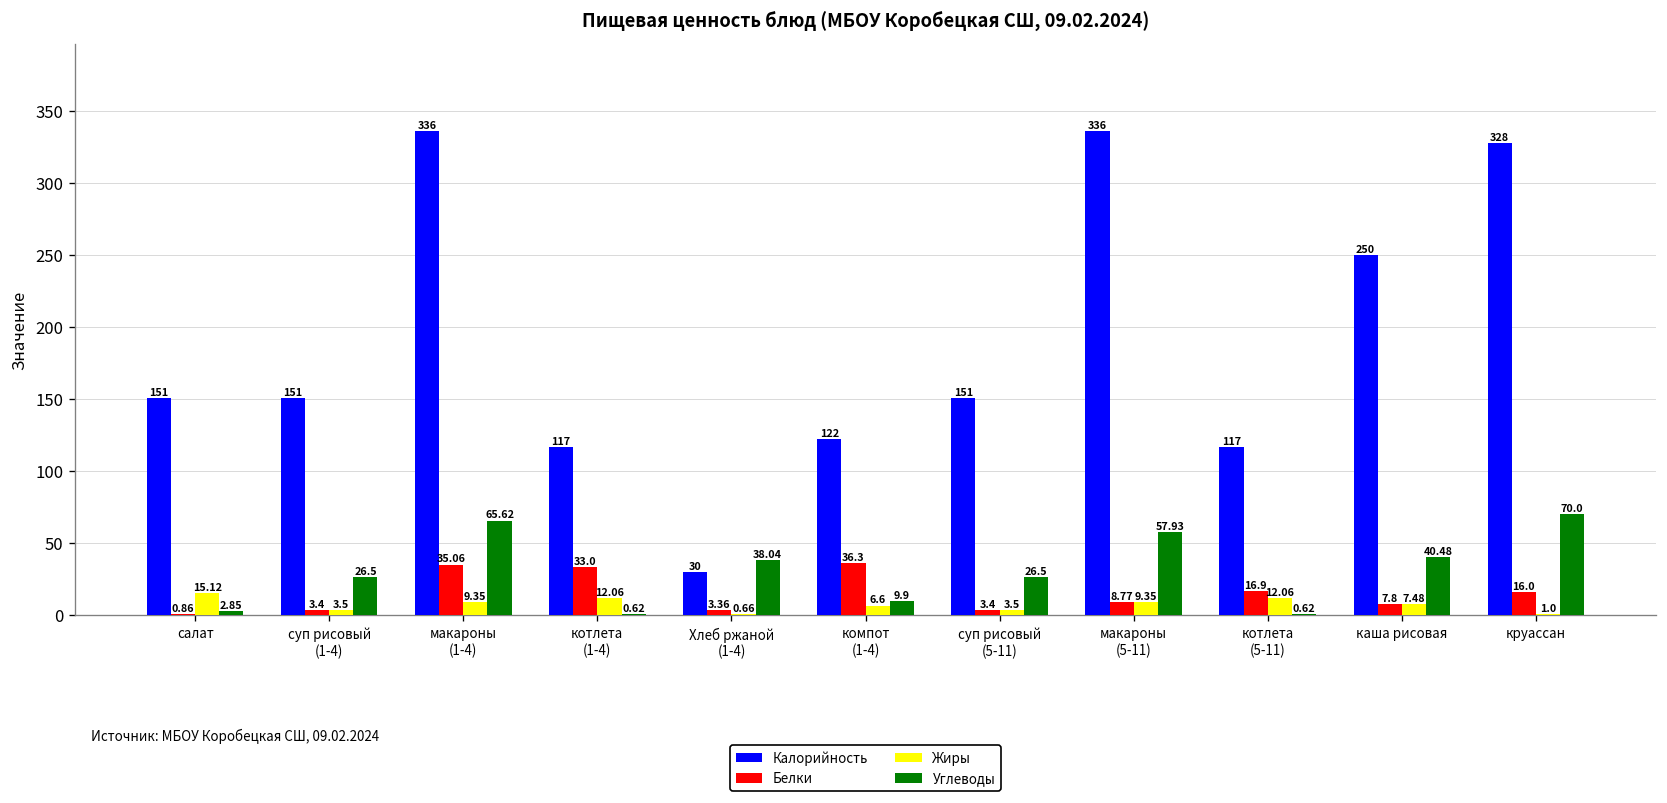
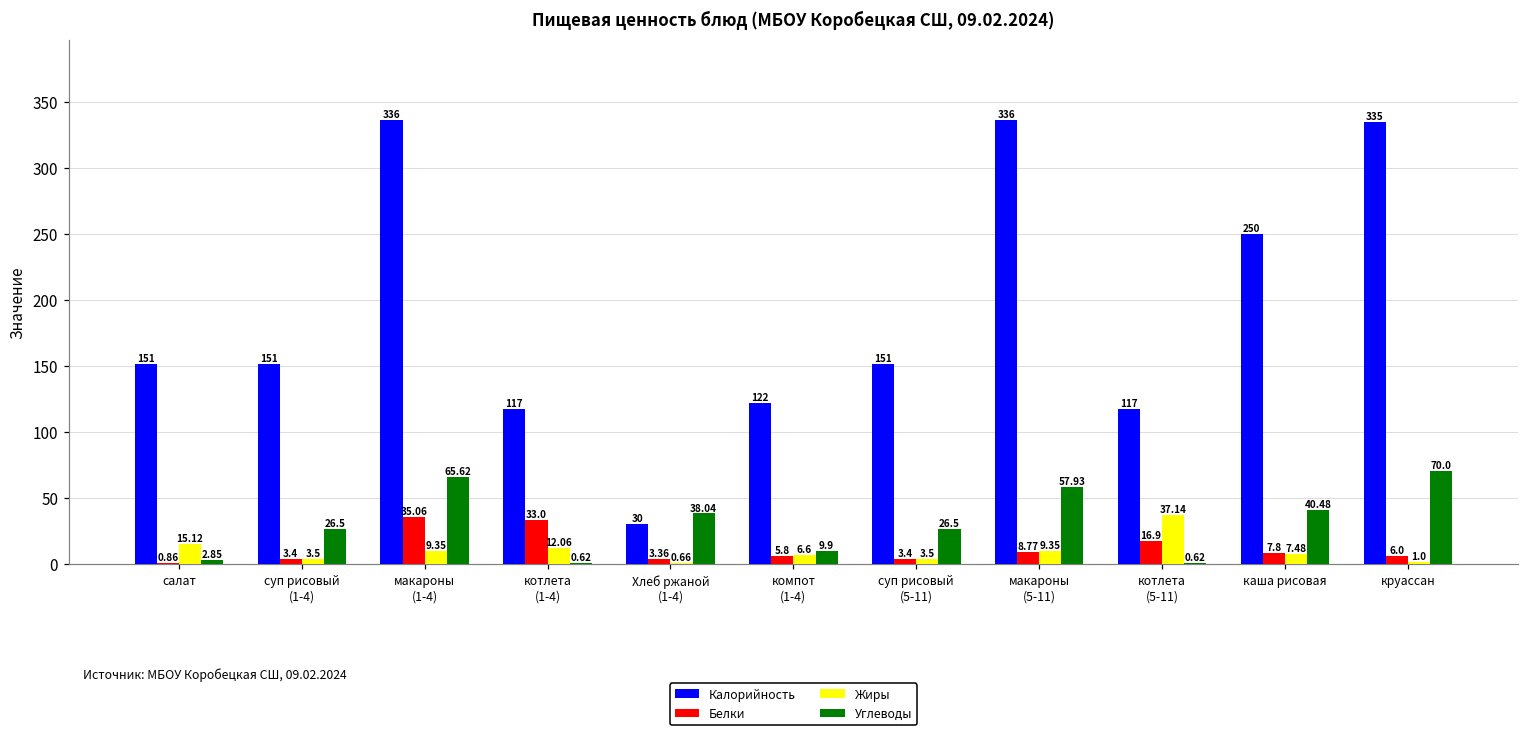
  {
    "Калорийность": {
      "салат": 151,
      "суп рисовый (1-4)": 151,
      "макароны (1-4)": 336,
      "котлета (1-4)": 117,
      "Хлеб ржаной (1-4)": 30,
      "компот (1-4)": 122,
      "суп рисовый (5-11)": 151,
      "макароны (5-11)": 336,
      "котлета (5-11)": 117,
      "каша рисовая": 250,
-     "круассан": 328
+     "круассан": 335
    },
    "Белки": {
      "салат": 0.86,
      "суп рисовый (1-4)": 3.4,
      "макароны (1-4)": 35.06,
      "котлета (1-4)": 33.0,
      "Хлеб ржаной (1-4)": 3.36,
-     "компот (1-4)": 36.3,
+     "компот (1-4)": 5.8,
      "суп рисовый (5-11)": 3.4,
      "макароны (5-11)": 8.77,
      "котлета (5-11)": 16.9,
      "каша рисовая": 7.8,
-     "круассан": 16.0
+     "круассан": 6.0
    },
    "Жиры": {
      "салат": 15.12,
      "суп рисовый (1-4)": 3.5,
      "макароны (1-4)": 9.35,
      "котлета (1-4)": 12.06,
      "Хлеб ржаной (1-4)": 0.66,
      "компот (1-4)": 6.6,
      "суп рисовый (5-11)": 3.5,
      "макароны (5-11)": 9.35,
-     "котлета (5-11)": 12.06,
+     "котлета (5-11)": 37.14,
      "каша рисовая": 7.48,
      "круассан": 1.0
    },
    "Углеводы": {
      "салат": 2.85,
      "суп рисовый (1-4)": 26.5,
      "макароны (1-4)": 65.62,
      "котлета (1-4)": 0.62,
      "Хлеб ржаной (1-4)": 38.04,
      "компот (1-4)": 9.9,
      "суп рисовый (5-11)": 26.5,
      "макароны (5-11)": 57.93,
      "котлета (5-11)": 0.62,
      "каша рисовая": 40.48,
      "круассан": 70.0
    }
  }
